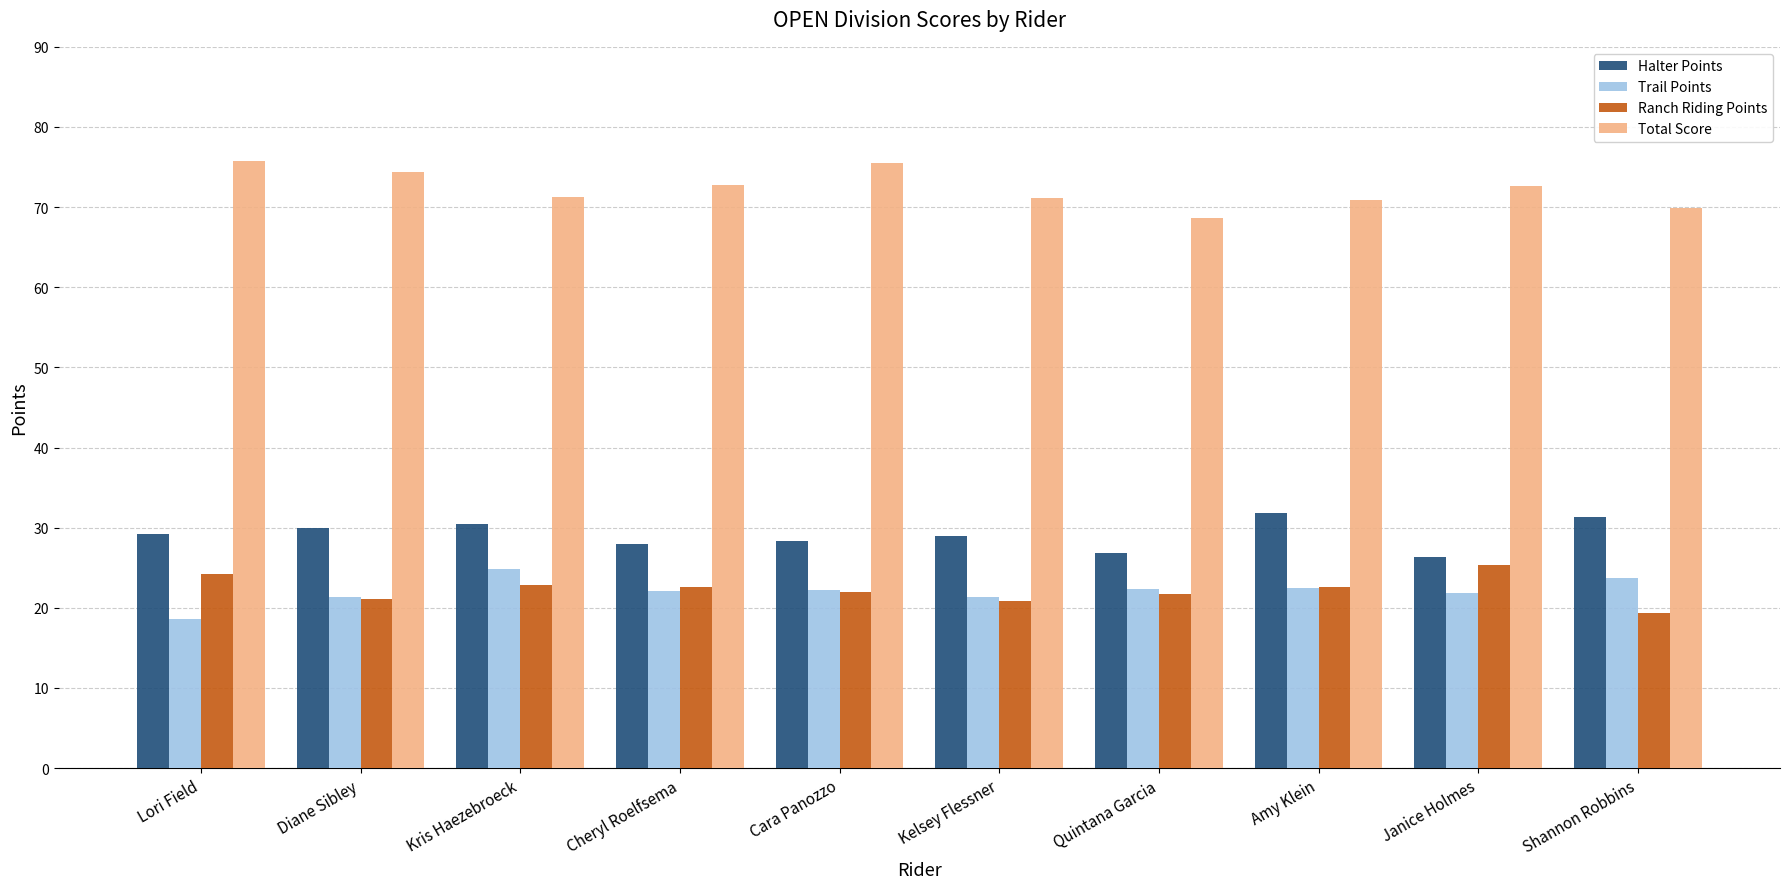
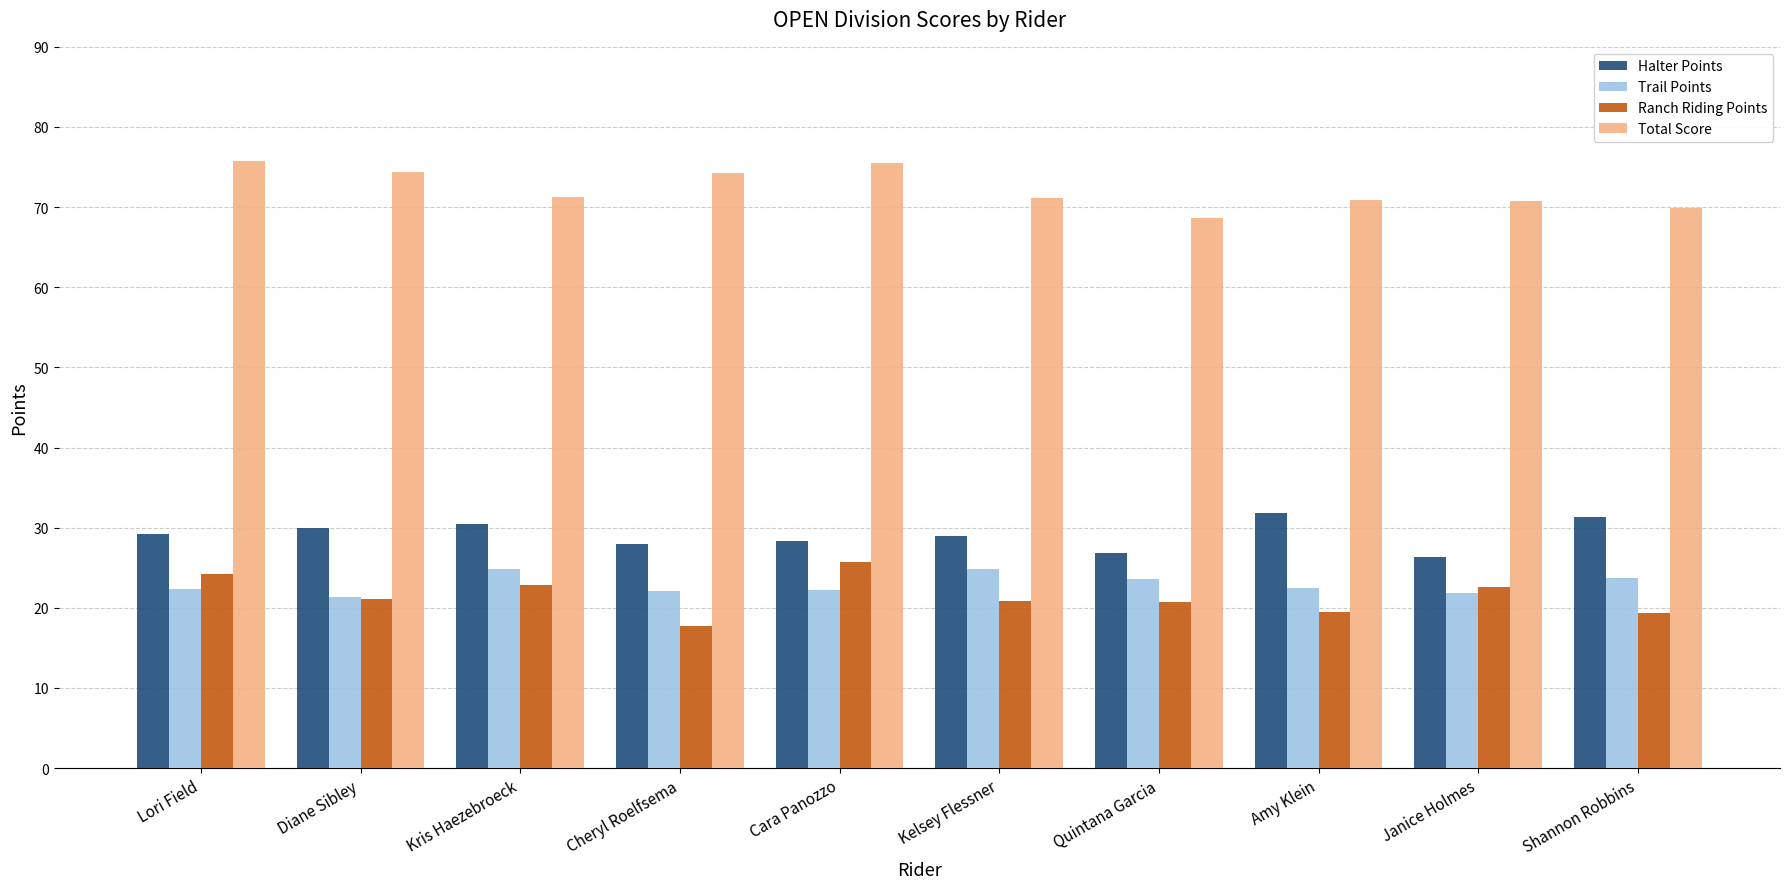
  {
    "Halter Points": {
      "Lori Field": 29,
      "Diane Sibley": 30,
      "Kris Haezebroeck": 31,
      "Cheryl Roelfsema": 28,
      "Cara Panozzo": 28,
      "Kelsey Flessner": 29,
      "Quintana Garcia": 27,
      "Amy Klein": 32,
      "Janice Holmes": 26,
      "Shannon Robbins": 31
    },
    "Trail Points": {
-     "Lori Field": 19,
+     "Lori Field": 22,
      "Diane Sibley": 21,
      "Kris Haezebroeck": 25,
      "Cheryl Roelfsema": 22,
      "Cara Panozzo": 22,
-     "Kelsey Flessner": 21,
-     "Quintana Garcia": 22,
+     "Kelsey Flessner": 25,
+     "Quintana Garcia": 24,
      "Amy Klein": 23,
      "Janice Holmes": 22,
      "Shannon Robbins": 24
    },
    "Ranch Riding Points": {
      "Lori Field": 24,
      "Diane Sibley": 21,
      "Kris Haezebroeck": 23,
-     "Cheryl Roelfsema": 23,
-     "Cara Panozzo": 22,
+     "Cheryl Roelfsema": 18,
+     "Cara Panozzo": 26,
      "Kelsey Flessner": 21,
-     "Quintana Garcia": 22,
-     "Amy Klein": 23,
-     "Janice Holmes": 25,
+     "Quintana Garcia": 21,
+     "Amy Klein": 19,
+     "Janice Holmes": 23,
      "Shannon Robbins": 19
    },
    "Total Score": {
      "Lori Field": 76,
      "Diane Sibley": 74,
      "Kris Haezebroeck": 71,
-     "Cheryl Roelfsema": 73,
+     "Cheryl Roelfsema": 74,
      "Cara Panozzo": 76,
      "Kelsey Flessner": 71,
      "Quintana Garcia": 69,
      "Amy Klein": 71,
-     "Janice Holmes": 73,
+     "Janice Holmes": 71,
      "Shannon Robbins": 70
    }
  }
